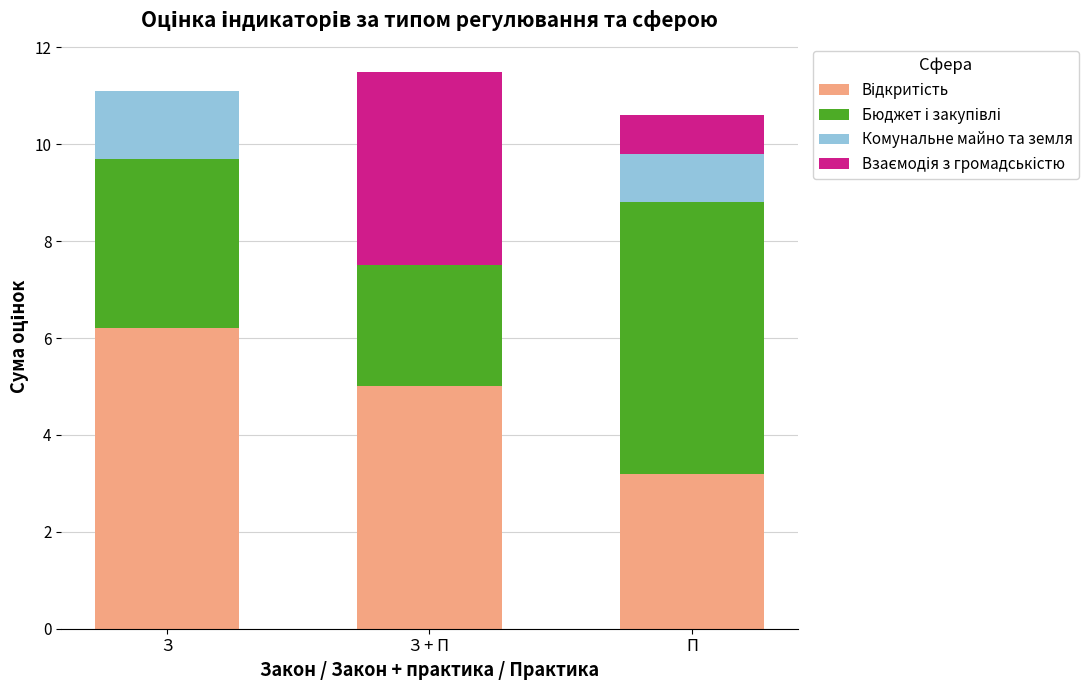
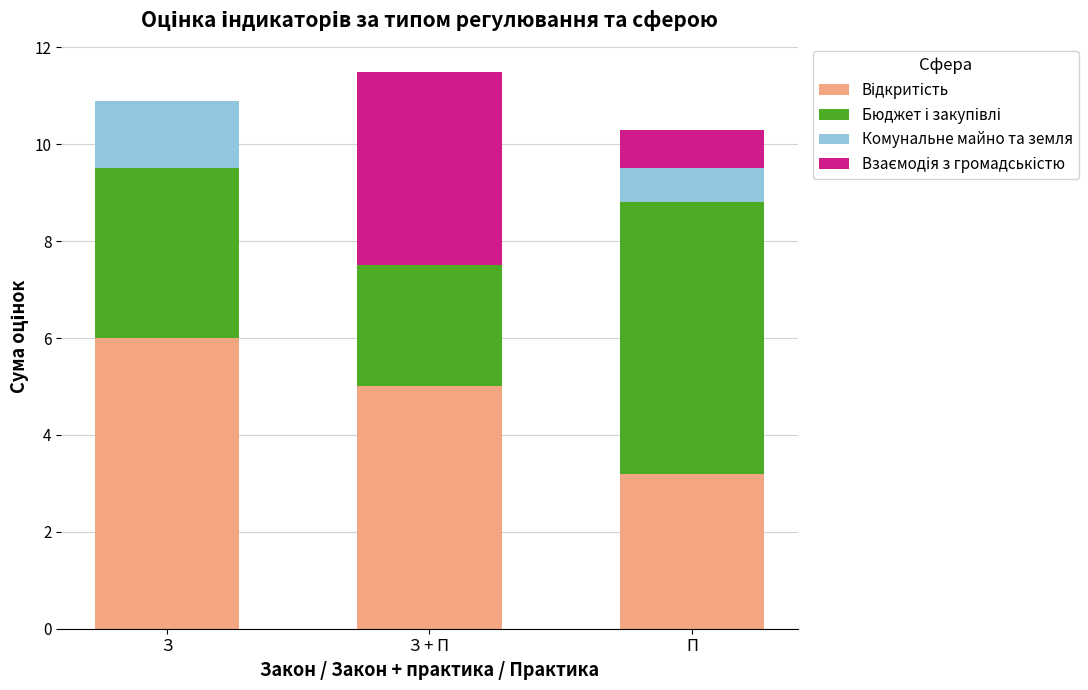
  {
    "Відкритість": {
-     "З": 6.2,
+     "З": 6.0,
      "З + П": 5.0,
      "П": 3.2
    },
    "Бюджет і закупівлі": {
      "З": 3.5,
      "З + П": 2.5,
      "П": 5.6
    },
    "Комунальне майно та земля": {
      "З": 1.4,
      "З + П": 0.0,
-     "П": 1.0
+     "П": 0.7
    },
    "Взаємодія з громадськістю": {
      "З": 0.0,
      "З + П": 4.0,
      "П": 0.8
    }
  }
